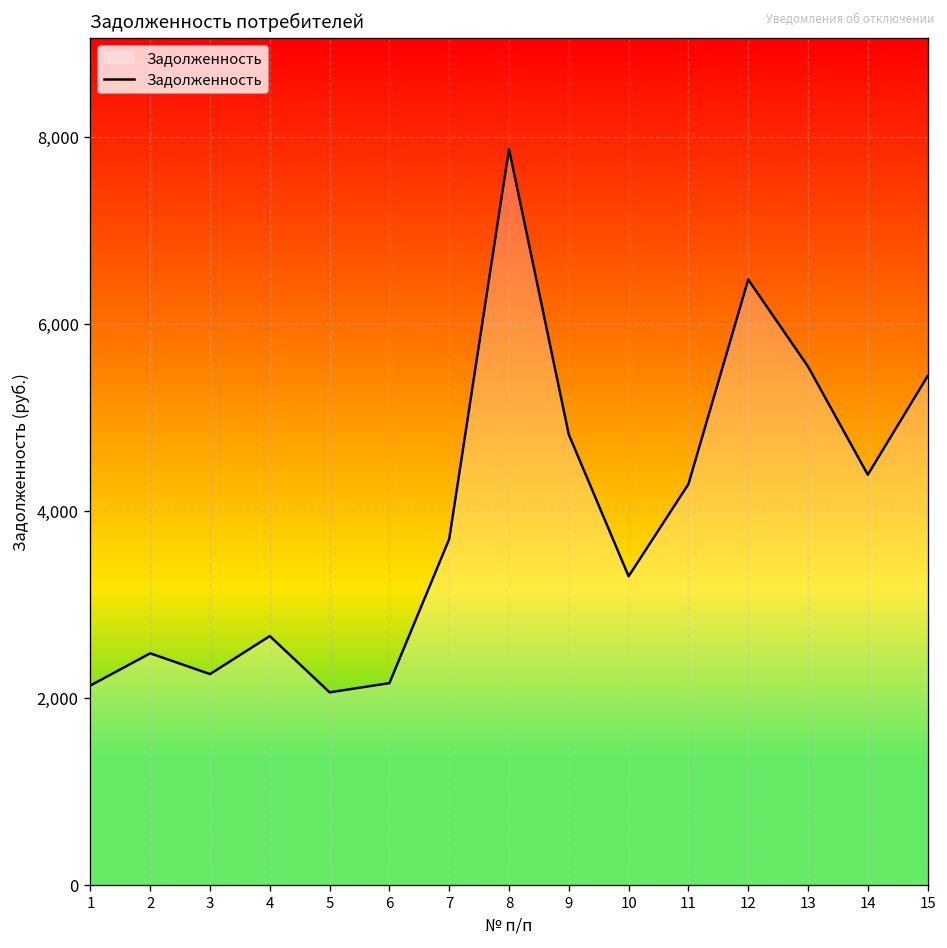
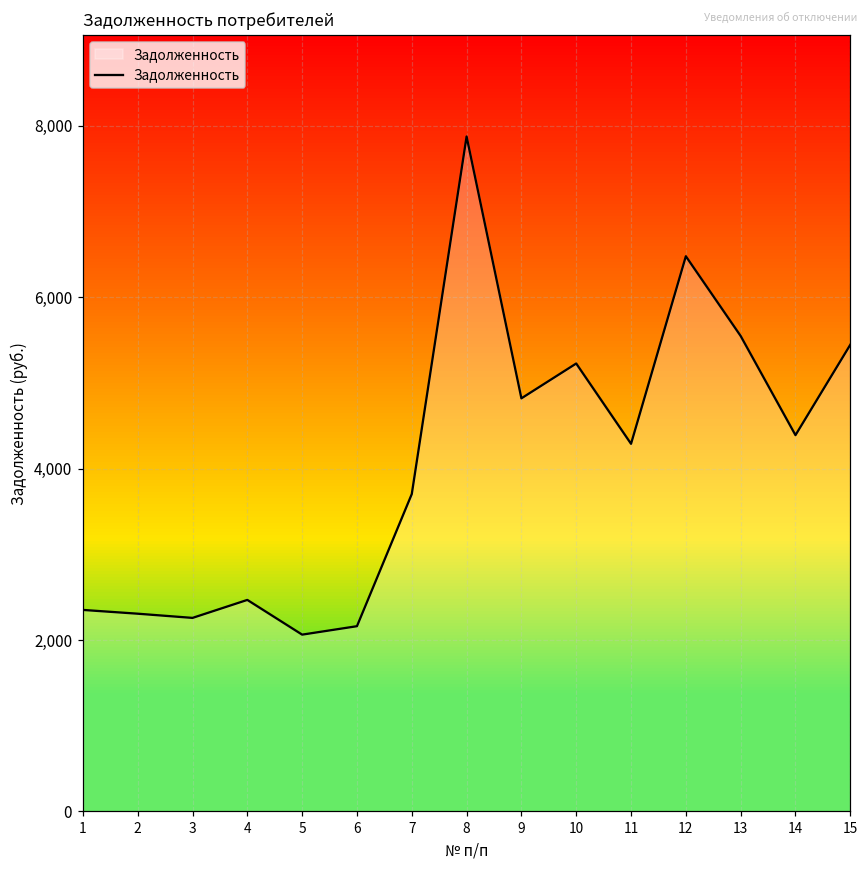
  {
-   "1": "2,100",
-   "2": "2,500",
+   "1": "2,400",
+   "2": "2,300",
    "3": "2,300",
-   "4": "2,700",
+   "4": "2,500",
    "5": "2,100",
    "6": "2,200",
    "7": "3,700",
    "8": "7,900",
    "9": "4,800",
-   "10": "3,300",
+   "10": "5,200",
    "11": "4,300",
    "12": "6,500",
    "13": "5,500",
    "14": "4,400",
    "15": "5,400"
  }
